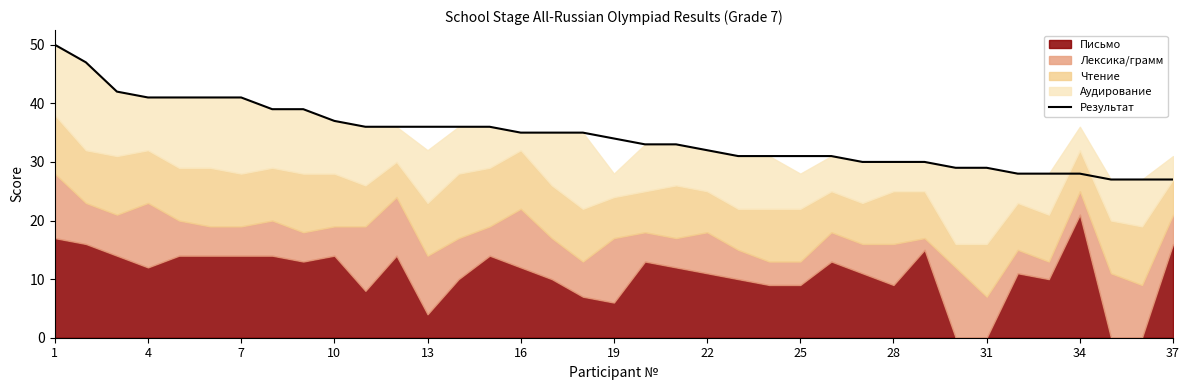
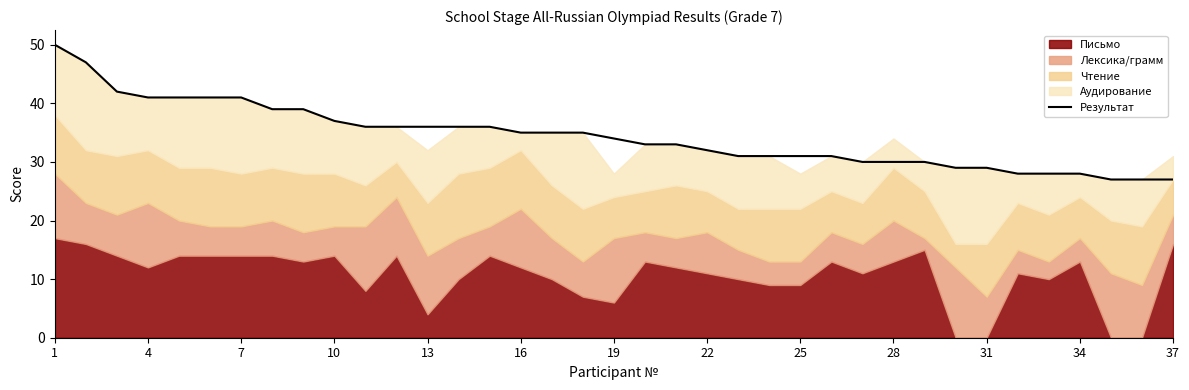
  {
    "Письмо": {
      "1": 17,
      "4": 12,
      "7": 14,
      "10": 14,
      "13": 4,
      "16": 12,
      "19": 6,
      "22": 11,
      "25": 9,
-     "28": 9,
+     "28": 13,
      "31": 0,
-     "34": 21,
+     "34": 13,
      "37": 16
    },
    "Результат": {
      "13": 36,
      "19": 34,
      "25": 31
    }
  }
